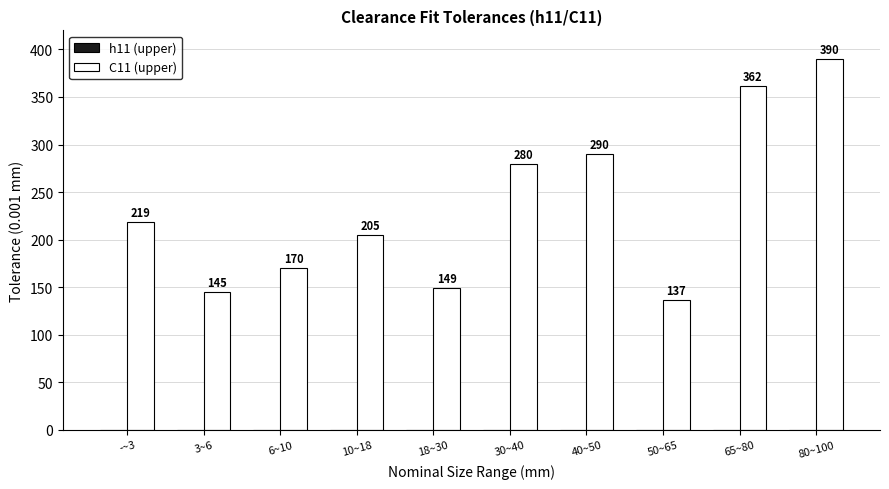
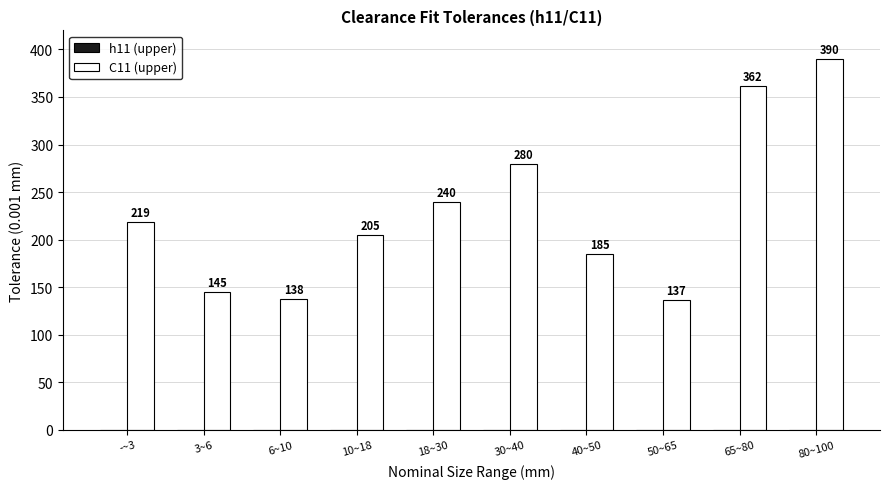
  {
    "h11 (upper)": {
      "-~3": 0,
      "3~6": 0,
      "6~10": 0,
      "10~18": 0,
      "18~30": 0,
      "30~40": 0,
      "40~50": 0,
      "50~65": 0,
      "65~80": 0,
      "80~100": 0
    },
    "C11 (upper)": {
      "-~3": 219,
      "3~6": 145,
-     "6~10": 170,
+     "6~10": 138,
      "10~18": 205,
-     "18~30": 149,
+     "18~30": 240,
      "30~40": 280,
-     "40~50": 290,
+     "40~50": 185,
      "50~65": 137,
      "65~80": 362,
      "80~100": 390
    }
  }
